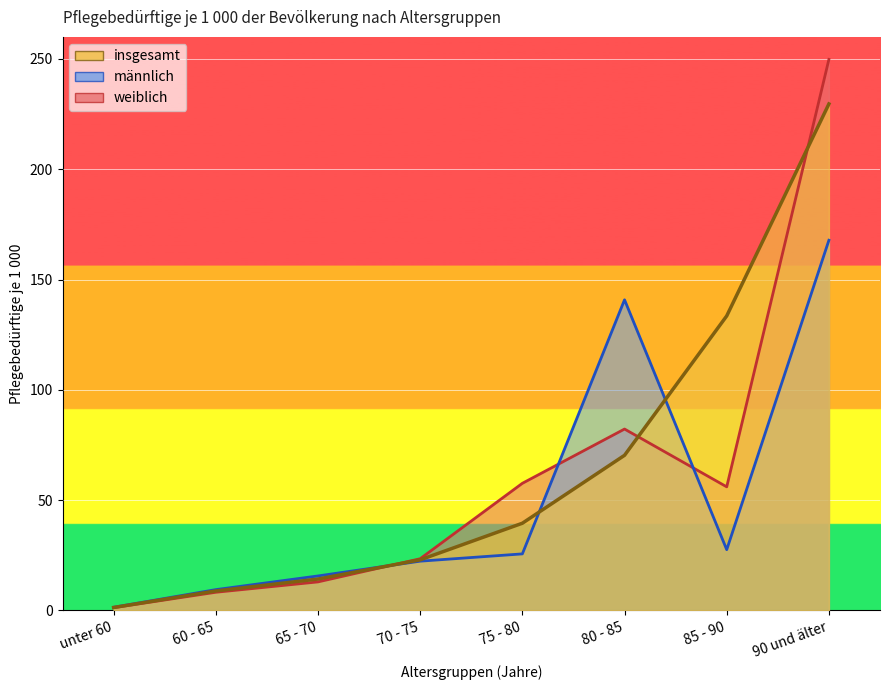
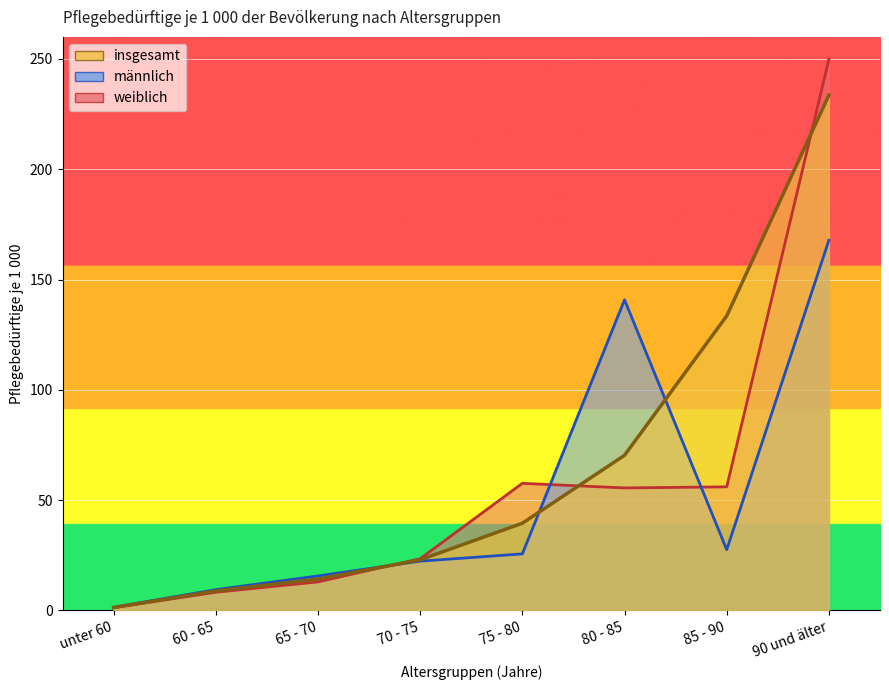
  {
    "weiblich": {
      "65 - 70": 13,
      "75 - 80": 58,
-     "80 - 85": 82,
+     "80 - 85": 56,
      "85 - 90": 56,
      "90 und älter": 250
    },
    "männlich": {
      "65 - 70": 16,
      "75 - 80": 26,
      "80 - 85": 141,
      "85 - 90": 28,
      "90 und älter": 168
    },
    "insgesamt": {
      "65 - 70": 14,
      "75 - 80": 40,
      "80 - 85": 70,
      "85 - 90": 134,
-     "90 und älter": 230
+     "90 und älter": 234
    }
  }
